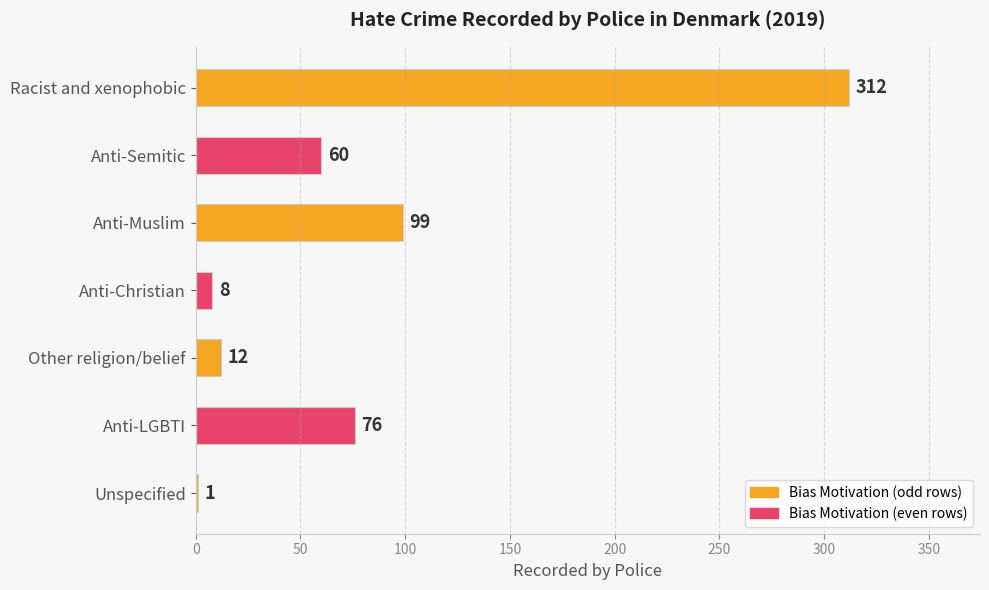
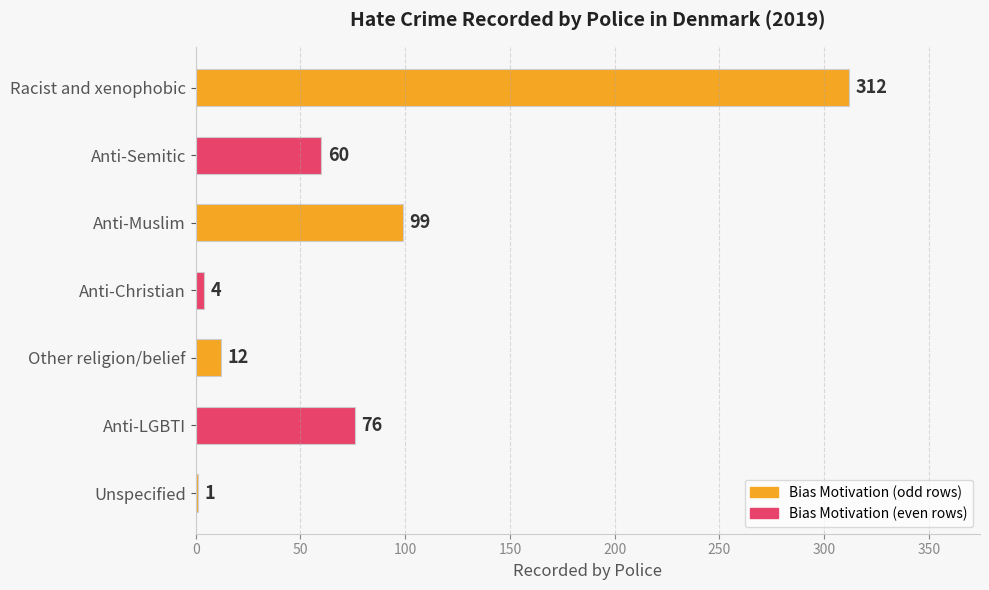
  {
    "Racist and xenophobic": 312,
    "Anti-Semitic": 60,
    "Anti-Muslim": 99,
-   "Anti-Christian": 8,
+   "Anti-Christian": 4,
    "Other religion/belief": 12,
    "Anti-LGBTI": 76,
    "Unspecified": 1
  }
